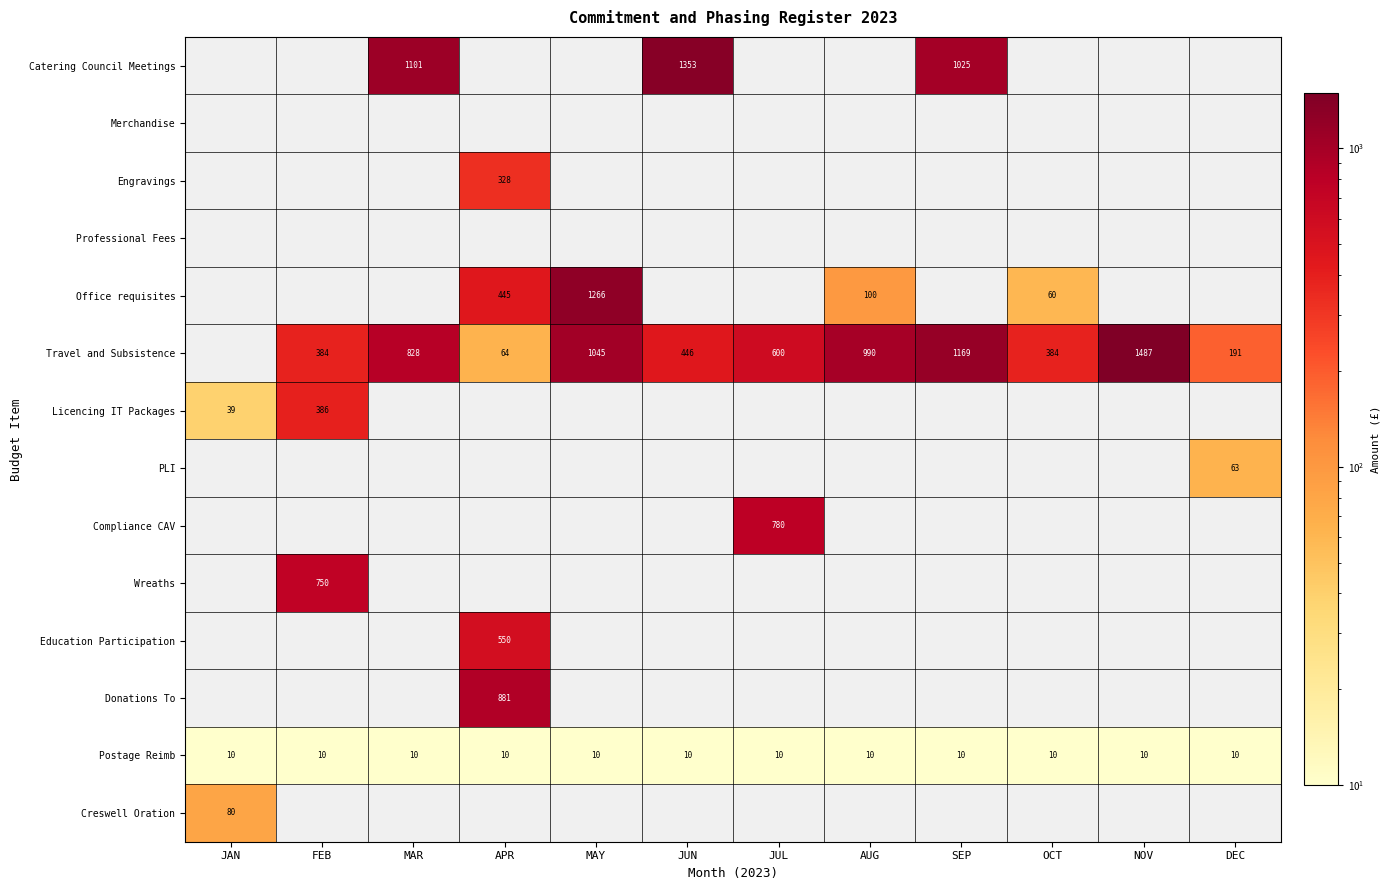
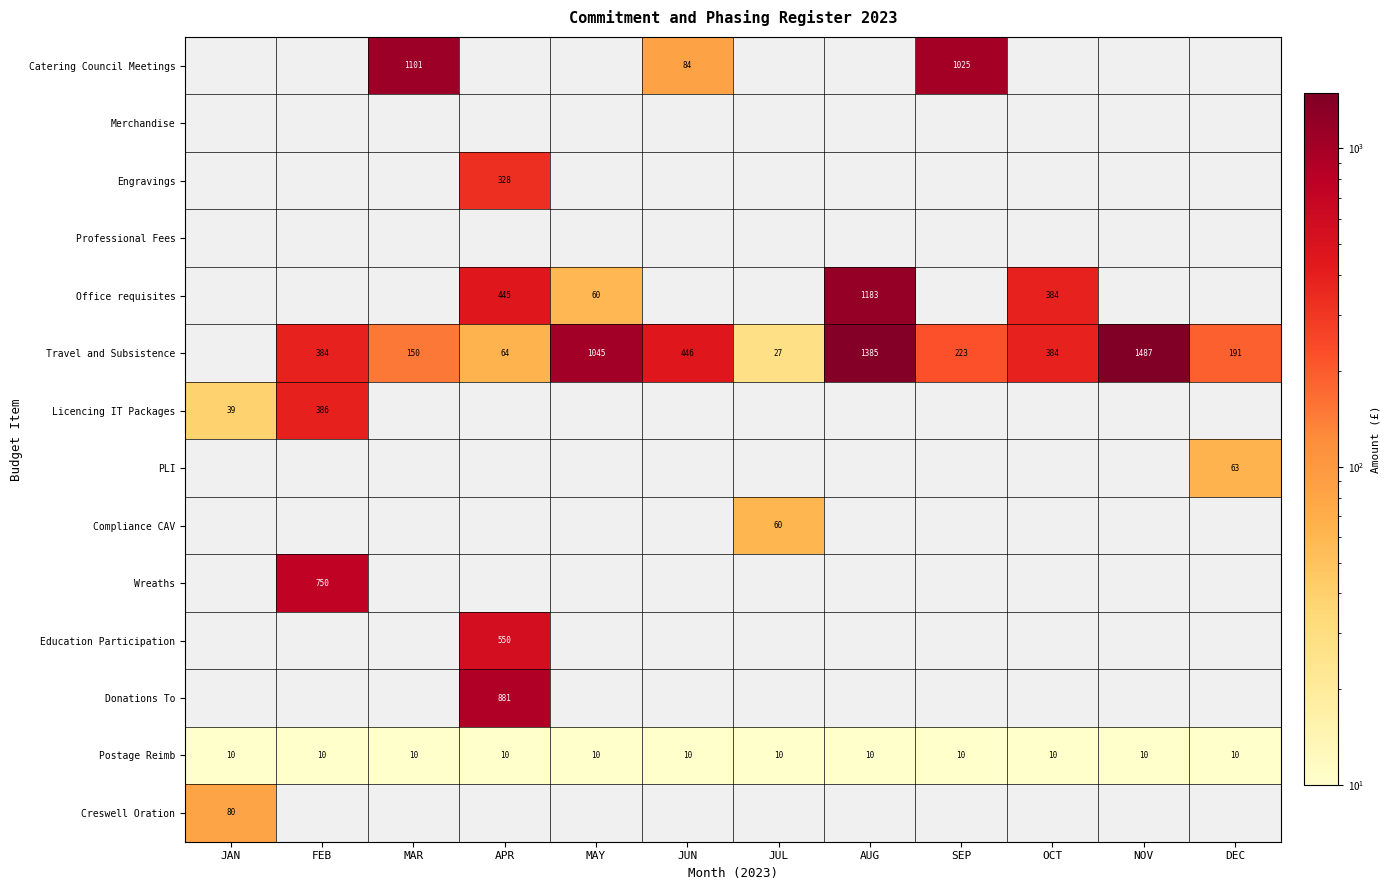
  {
    "Catering Council Meetings": {
      "MAR": 1101,
-     "JUN": 1353,
+     "JUN": 84,
      "SEP": 1025
    },
    "Engravings": {
      "APR": 328
    },
    "Office requisites": {
      "APR": 445,
-     "MAY": 1266,
-     "AUG": 100,
-     "OCT": 60
+     "MAY": 60,
+     "AUG": 1183,
+     "OCT": 384
    },
    "Travel and Subsistence": {
      "FEB": 384,
-     "MAR": 828,
+     "MAR": 150,
      "APR": 64,
      "MAY": 1045,
      "JUN": 446,
-     "JUL": 600,
-     "AUG": 990,
-     "SEP": 1169,
+     "JUL": 27,
+     "AUG": 1385,
+     "SEP": 223,
      "OCT": 384,
      "NOV": 1487,
      "DEC": 191
    },
    "Licencing IT Packages": {
      "JAN": 39,
      "FEB": 386
    },
    "PLI": {
      "DEC": 63
    },
    "Compliance CAV": {
-     "JUL": 780
+     "JUL": 60
    },
    "Wreaths": {
      "FEB": 750
    },
    "Education Participation": {
      "APR": 550
    },
    "Donations To": {
      "APR": 881
    },
    "Postage Reimb": {
      "JAN": 10,
      "FEB": 10,
      "MAR": 10,
      "APR": 10,
      "MAY": 10,
      "JUN": 10,
      "JUL": 10,
      "AUG": 10,
      "SEP": 10,
      "OCT": 10,
      "NOV": 10,
      "DEC": 10
    },
    "Creswell Oration": {
      "JAN": 80
    }
  }
